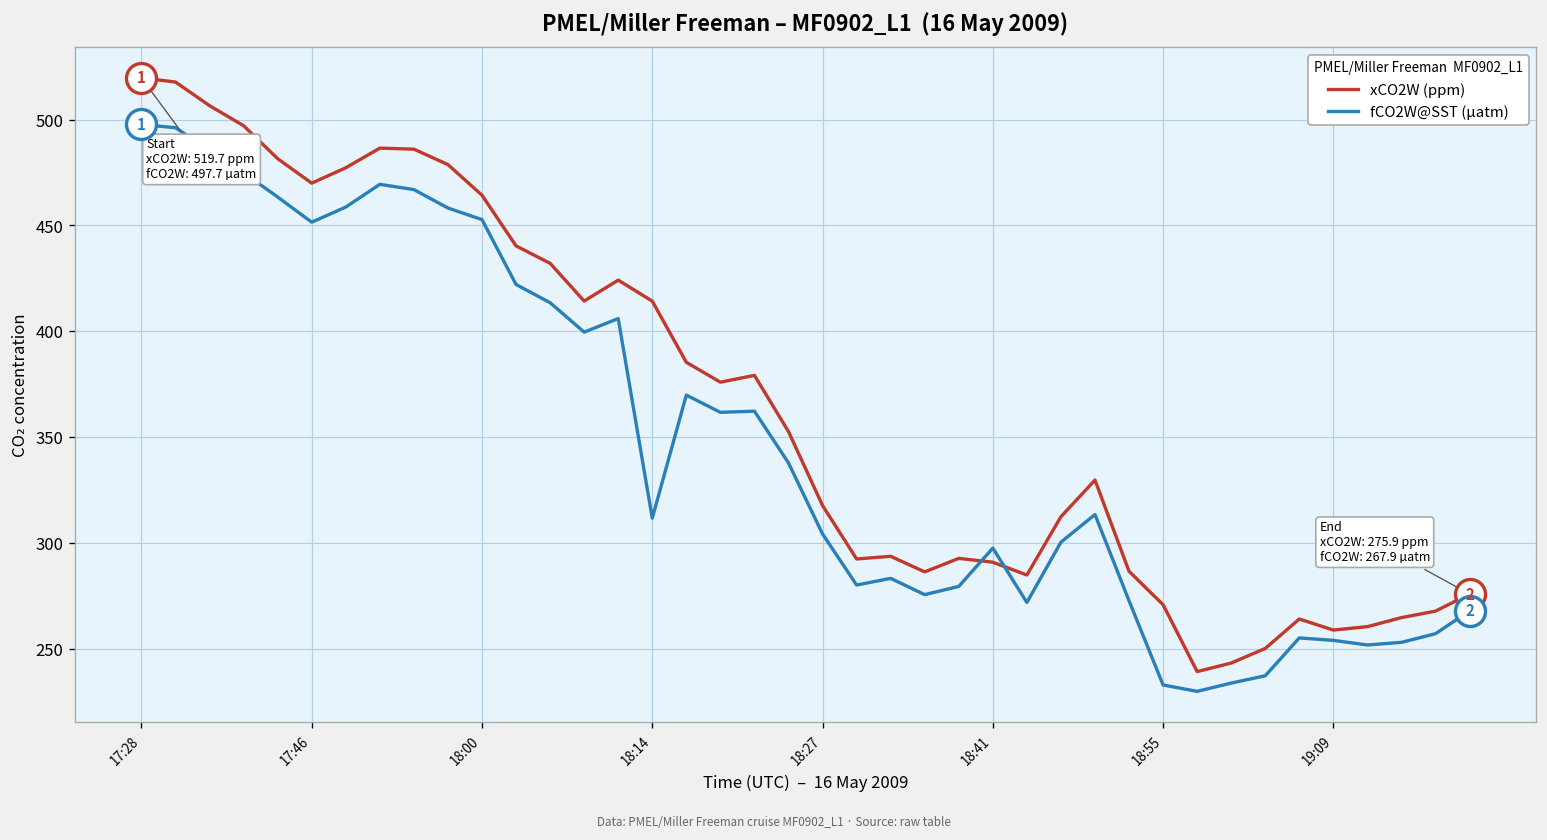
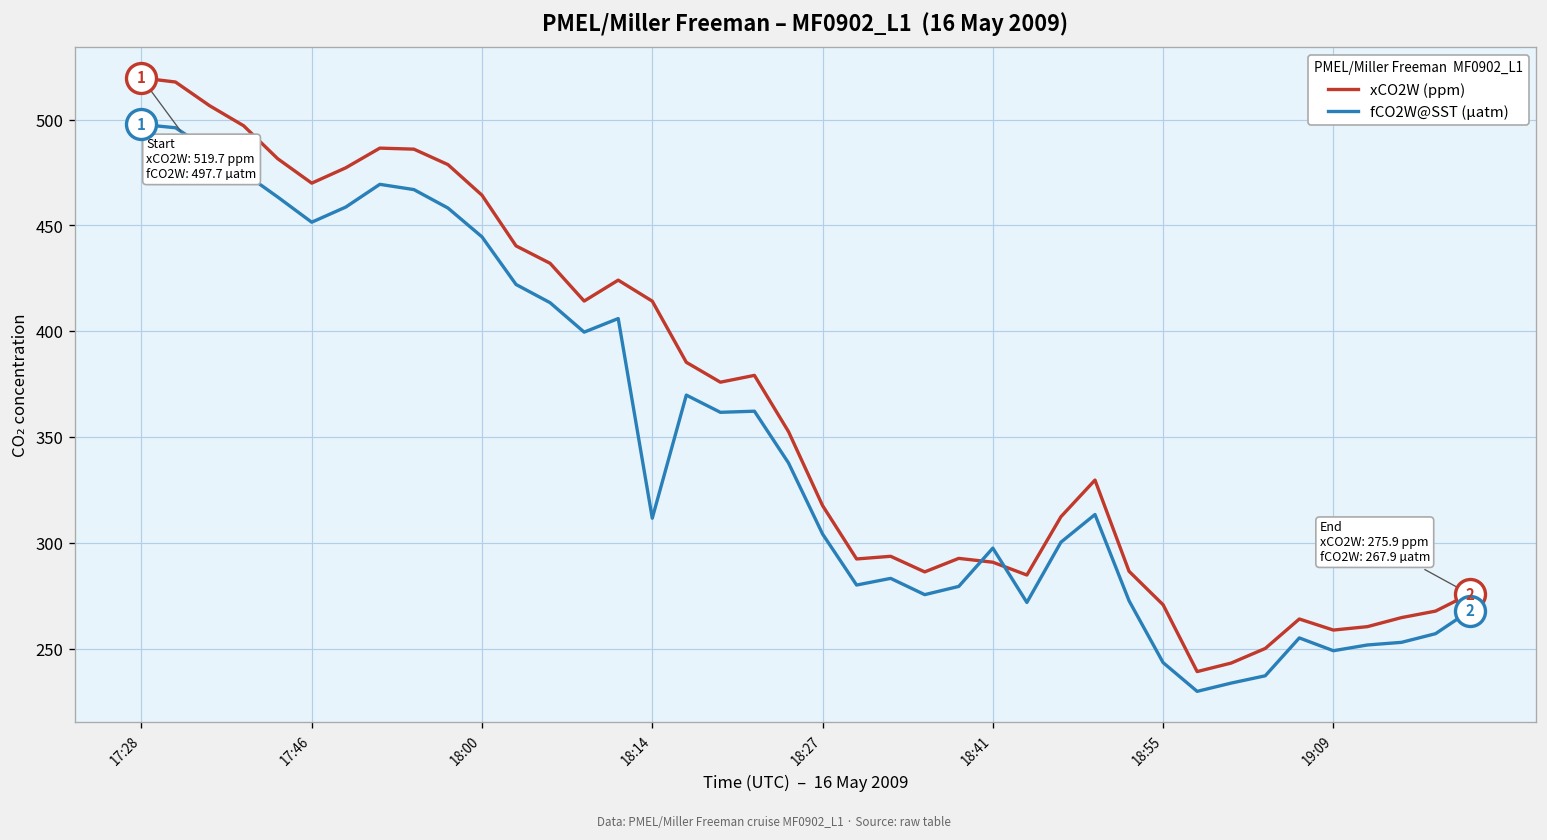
  {
    "xCO2W (ppm)": {
      "17:46": 470,
      "18:00": 464,
      "18:14": 414,
      "18:27": 318,
      "18:41": 291,
      "18:55": 271,
      "19:09": 259
    },
    "fCO2W@SST (µatm)": {
      "17:46": 452,
-     "18:00": 453,
+     "18:00": 445,
      "18:14": 312,
      "18:27": 304,
      "18:41": 298,
-     "18:55": 233,
-     "19:09": 254
+     "18:55": 244,
+     "19:09": 249
    }
  }
